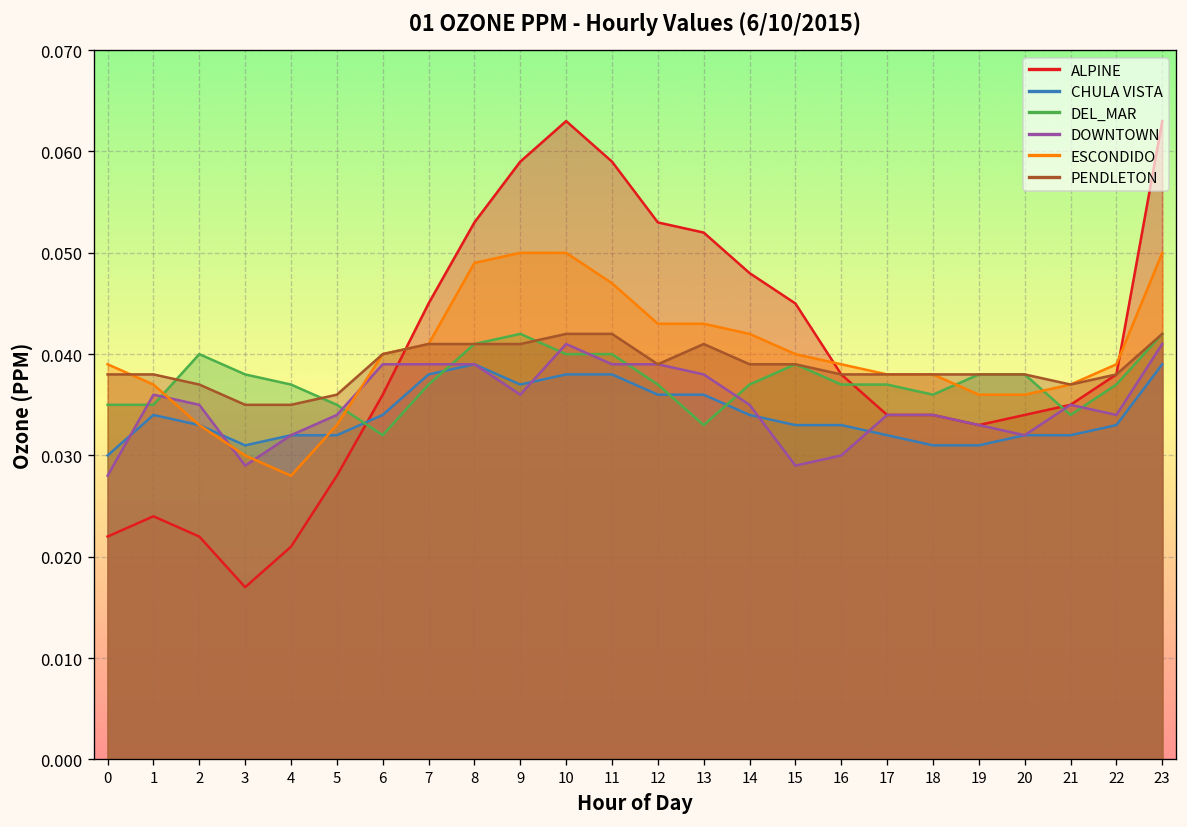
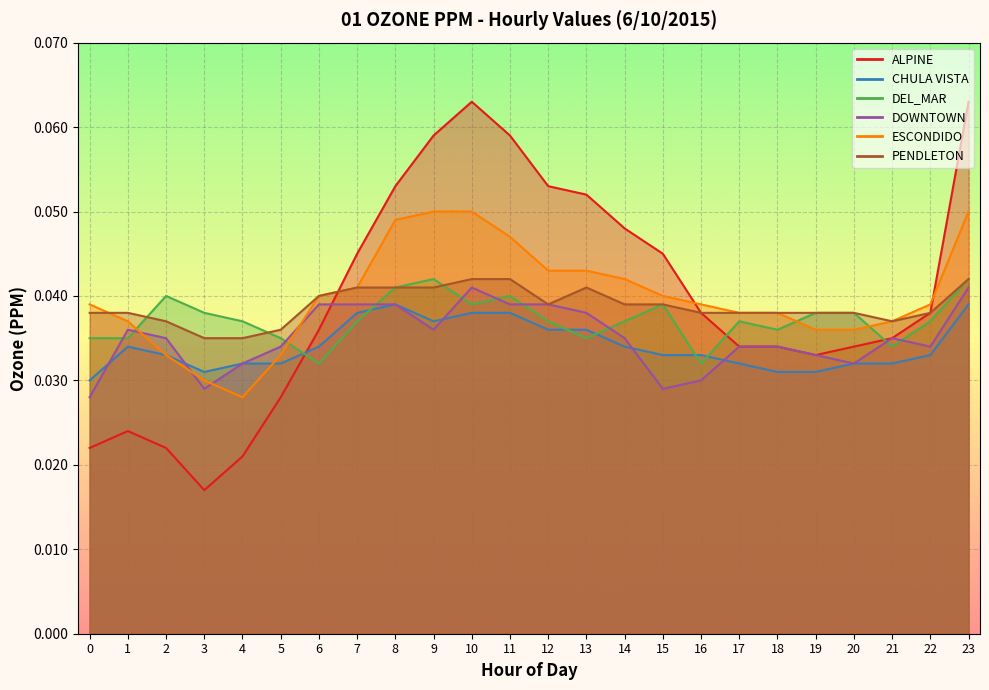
  {
    "DEL_MAR": {
      "0": 0.035,
      "1": 0.035,
      "2": 0.040,
      "3": 0.038,
      "4": 0.037,
      "5": 0.035,
      "6": 0.032,
      "7": 0.037,
      "9": 0.042,
-     "10": 0.040,
+     "10": 0.039,
      "11": 0.040,
      "12": 0.037,
-     "13": 0.033,
+     "13": 0.035,
      "14": 0.037,
-     "16": 0.037,
+     "16": 0.032,
      "17": 0.037,
      "18": 0.036,
      "21": 0.034,
      "22": 0.037
    }
  }
